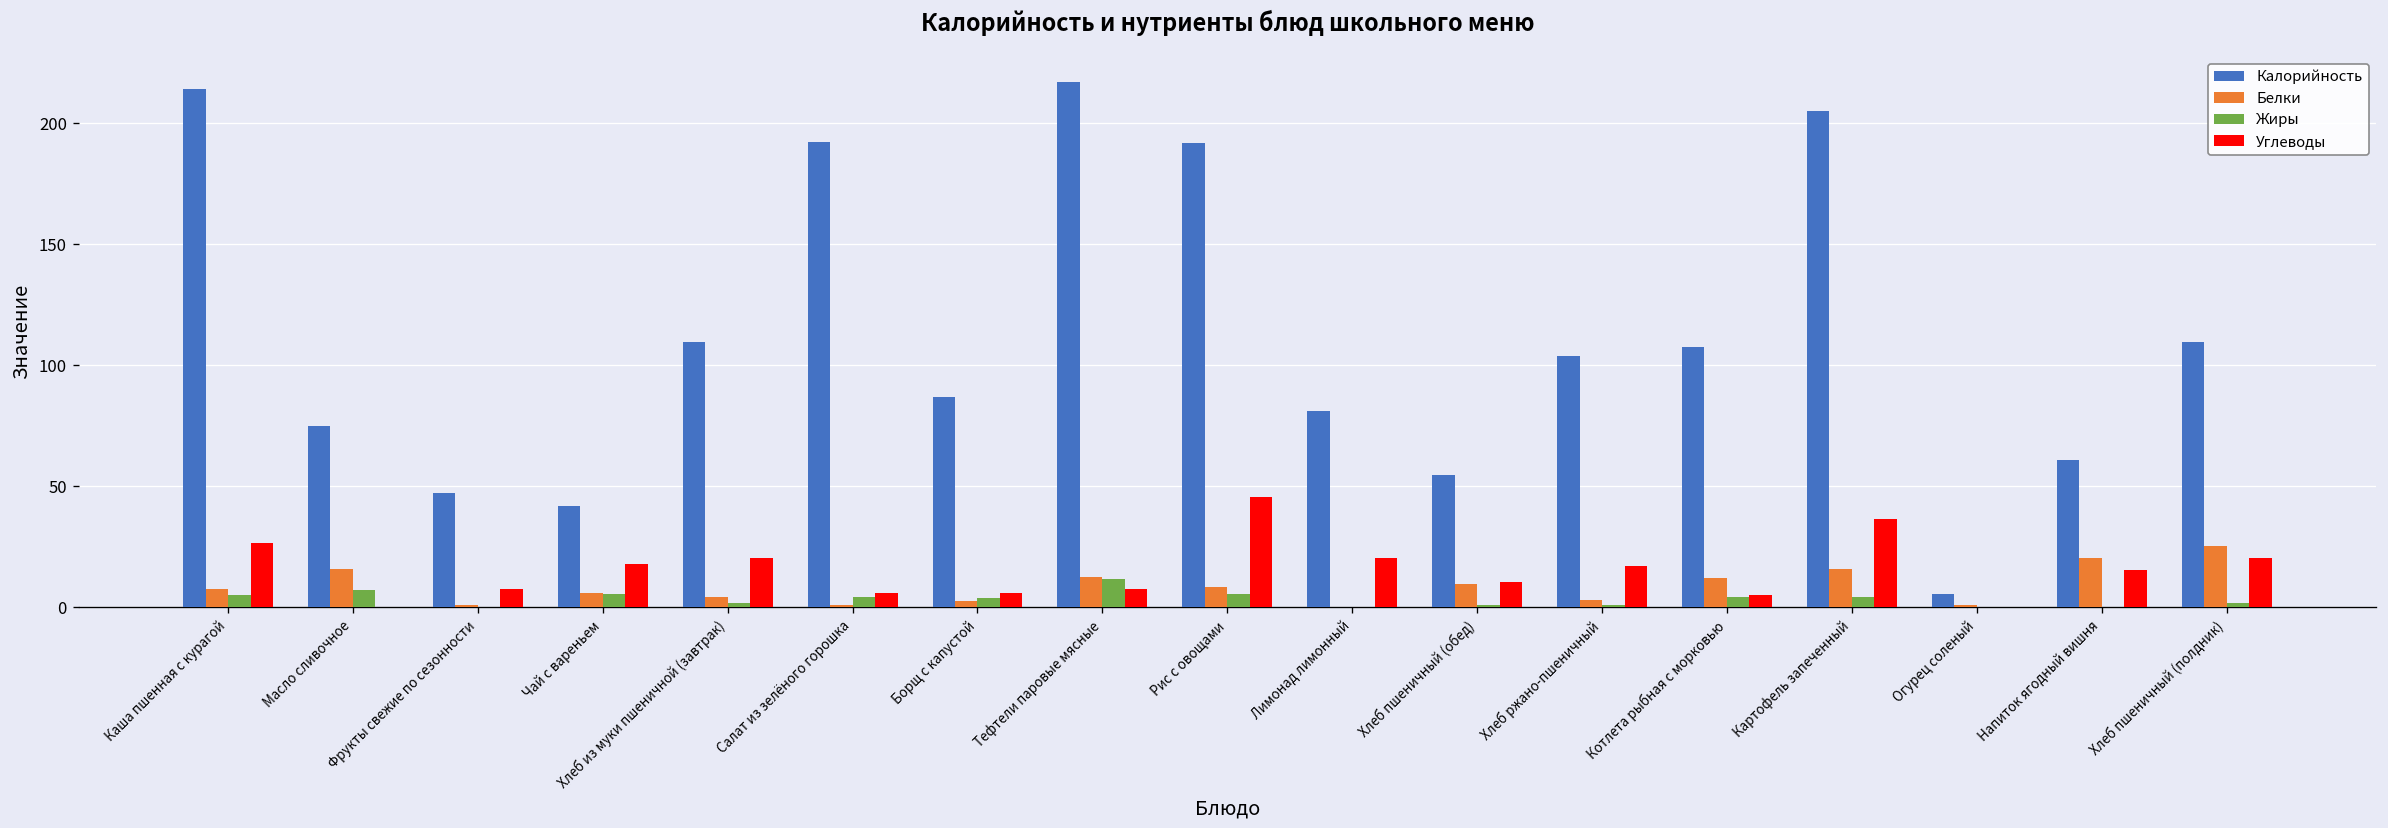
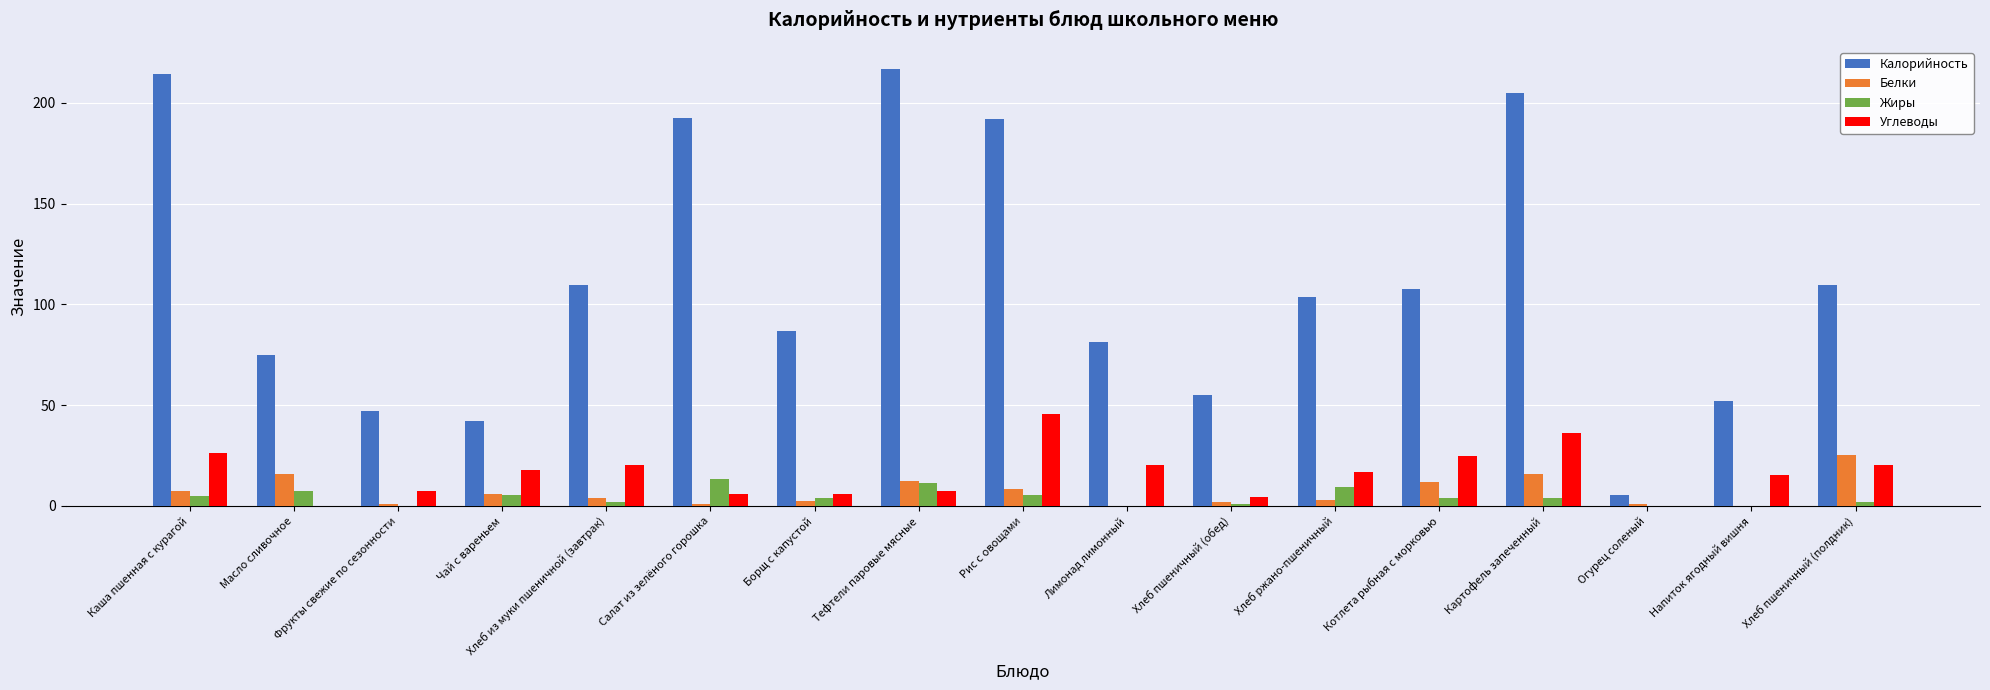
  {
    "Калорийность": {
      "Каша пшенная с курагой": 214,
      "Масло сливочное": 75,
      "Фрукты свежие по сезонности": 47,
      "Чай с вареньем": 42,
      "Хлеб из муки пшеничной (завтрак)": 110,
      "Салат из зелёного горошка": 192,
      "Борщ с капустой": 87,
      "Тефтели паровые мясные": 217,
      "Рис с овощами": 192,
      "Лимонад лимонный": 81,
      "Хлеб пшеничный (обед)": 55,
      "Хлеб ржано-пшеничный": 104,
      "Котлета рыбная с морковью": 108,
      "Картофель запеченный": 205,
      "Огурец соленый": 6,
-     "Напиток ягодный вишня": 61,
+     "Напиток ягодный вишня": 52,
      "Хлеб пшеничный (полдник)": 110
    },
    "Белки": {
      "Каша пшенная с курагой": 7,
      "Масло сливочное": 16,
      "Чай с вареньем": 6,
      "Хлеб из муки пшеничной (завтрак)": 4,
      "Борщ с капустой": 3,
      "Тефтели паровые мясные": 13,
      "Рис с овощами": 8,
-     "Хлеб пшеничный (обед)": 10,
+     "Хлеб пшеничный (обед)": 2,
      "Хлеб ржано-пшеничный": 3,
      "Котлета рыбная с морковью": 12,
      "Картофель запеченный": 16,
-     "Напиток ягодный вишня": 20,
+     "Напиток ягодный вишня": 0,
      "Хлеб пшеничный (полдник)": 25
    },
    "Жиры": {
      "Каша пшенная с курагой": 5,
      "Масло сливочное": 7,
      "Чай с вареньем": 5,
      "Хлеб из муки пшеничной (завтрак)": 2,
-     "Салат из зелёного горошка": 4,
+     "Салат из зелёного горошка": 13,
      "Борщ с капустой": 4,
      "Тефтели паровые мясные": 12,
      "Рис с овощами": 6,
      "Лимонад лимонный": 0,
-     "Хлеб ржано-пшеничный": 1,
+     "Хлеб ржано-пшеничный": 10,
      "Котлета рыбная с морковью": 4,
      "Картофель запеченный": 4,
      "Огурец соленый": 0,
      "Хлеб пшеничный (полдник)": 2
    },
    "Углеводы": {
      "Каша пшенная с курагой": 26,
      "Фрукты свежие по сезонности": 8,
      "Чай с вареньем": 18,
      "Хлеб из муки пшеничной (завтрак)": 20,
      "Салат из зелёного горошка": 6,
      "Борщ с капустой": 6,
      "Тефтели паровые мясные": 8,
      "Рис с овощами": 46,
      "Лимонад лимонный": 20,
-     "Хлеб пшеничный (обед)": 10,
+     "Хлеб пшеничный (обед)": 4,
      "Хлеб ржано-пшеничный": 17,
-     "Котлета рыбная с морковью": 5,
+     "Котлета рыбная с морковью": 25,
      "Картофель запеченный": 36,
      "Напиток ягодный вишня": 15,
      "Хлеб пшеничный (полдник)": 20
    }
  }
